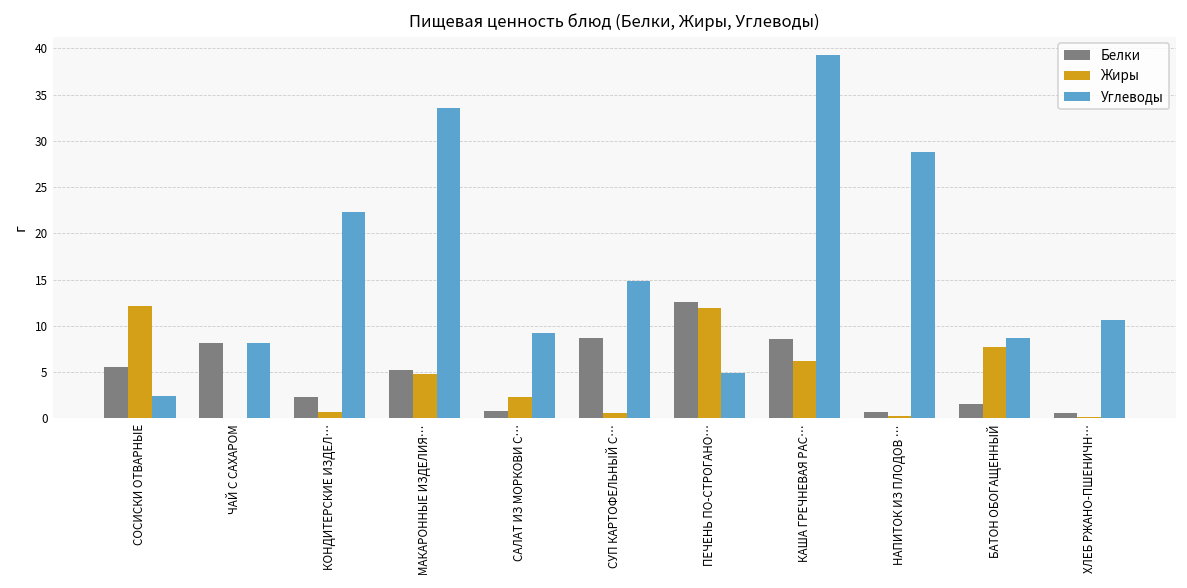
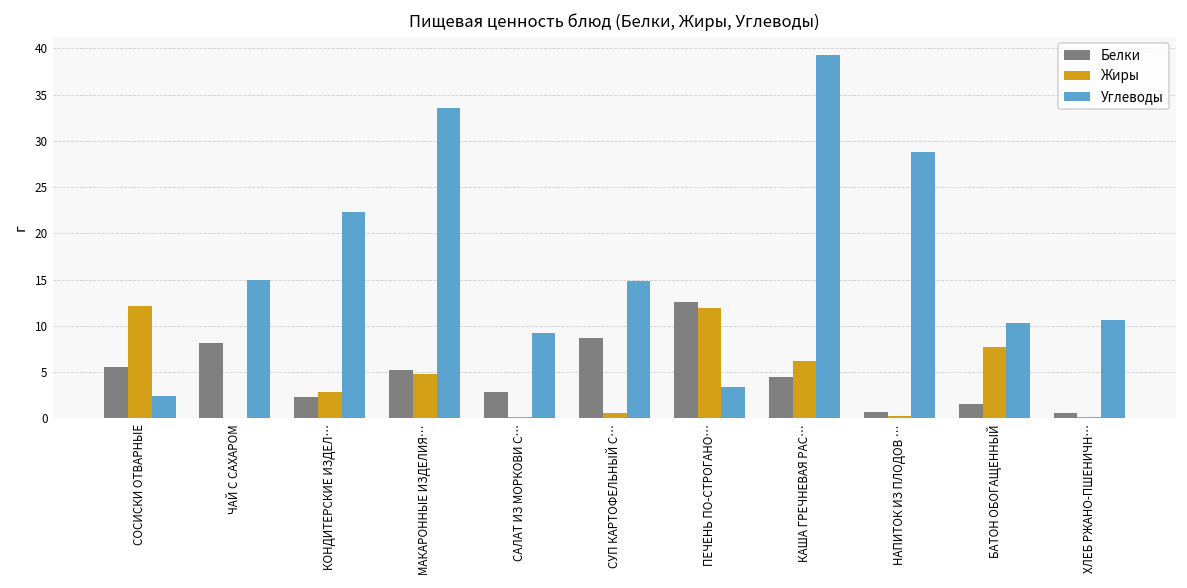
  {
    "Белки": {
      "СОСИСКИ ОТВАРНЫЕ": 6,
      "ЧАЙ С САХАРОМ": 8,
      "КОНДИТЕРСКИЕ ИЗДЕЛ…": 2,
      "МАКАРОННЫЕ ИЗДЕЛИЯ…": 5,
-     "САЛАТ ИЗ МОРКОВИ С…": 1,
+     "САЛАТ ИЗ МОРКОВИ С…": 3,
      "СУП КАРТОФЕЛЬНЫЙ С…": 9,
      "ПЕЧЕНЬ ПО-СТРОГАНО…": 13,
-     "КАША ГРЕЧНЕВАЯ РАС…": 9,
+     "КАША ГРЕЧНЕВАЯ РАС…": 5,
      "НАПИТОК ИЗ ПЛОДОВ …": 1,
      "БАТОН ОБОГАЩЕННЫЙ": 2,
      "ХЛЕБ РЖАНО-ПШЕНИЧН…": 1
    },
    "Жиры": {
      "СОСИСКИ ОТВАРНЫЕ": 12,
      "ЧАЙ С САХАРОМ": 0,
-     "КОНДИТЕРСКИЕ ИЗДЕЛ…": 1,
+     "КОНДИТЕРСКИЕ ИЗДЕЛ…": 3,
      "МАКАРОННЫЕ ИЗДЕЛИЯ…": 5,
-     "САЛАТ ИЗ МОРКОВИ С…": 2,
+     "САЛАТ ИЗ МОРКОВИ С…": 0,
      "СУП КАРТОФЕЛЬНЫЙ С…": 1,
      "ПЕЧЕНЬ ПО-СТРОГАНО…": 12,
      "КАША ГРЕЧНЕВАЯ РАС…": 6,
      "БАТОН ОБОГАЩЕННЫЙ": 8
    },
    "Углеводы": {
      "СОСИСКИ ОТВАРНЫЕ": 2,
-     "ЧАЙ С САХАРОМ": 8,
+     "ЧАЙ С САХАРОМ": 15,
      "КОНДИТЕРСКИЕ ИЗДЕЛ…": 22,
      "МАКАРОННЫЕ ИЗДЕЛИЯ…": 34,
      "САЛАТ ИЗ МОРКОВИ С…": 9,
      "СУП КАРТОФЕЛЬНЫЙ С…": 15,
-     "ПЕЧЕНЬ ПО-СТРОГАНО…": 5,
+     "ПЕЧЕНЬ ПО-СТРОГАНО…": 3,
      "КАША ГРЕЧНЕВАЯ РАС…": 39,
      "НАПИТОК ИЗ ПЛОДОВ …": 29,
-     "БАТОН ОБОГАЩЕННЫЙ": 9,
+     "БАТОН ОБОГАЩЕННЫЙ": 10,
      "ХЛЕБ РЖАНО-ПШЕНИЧН…": 11
    }
  }
